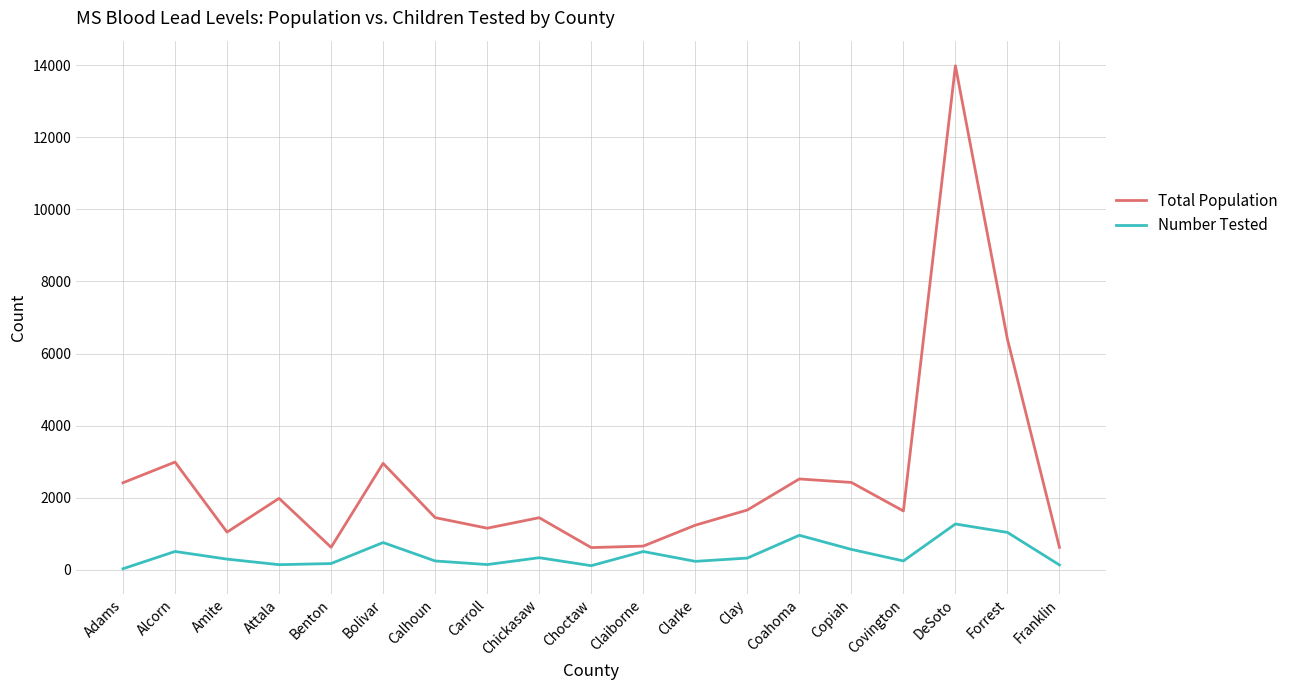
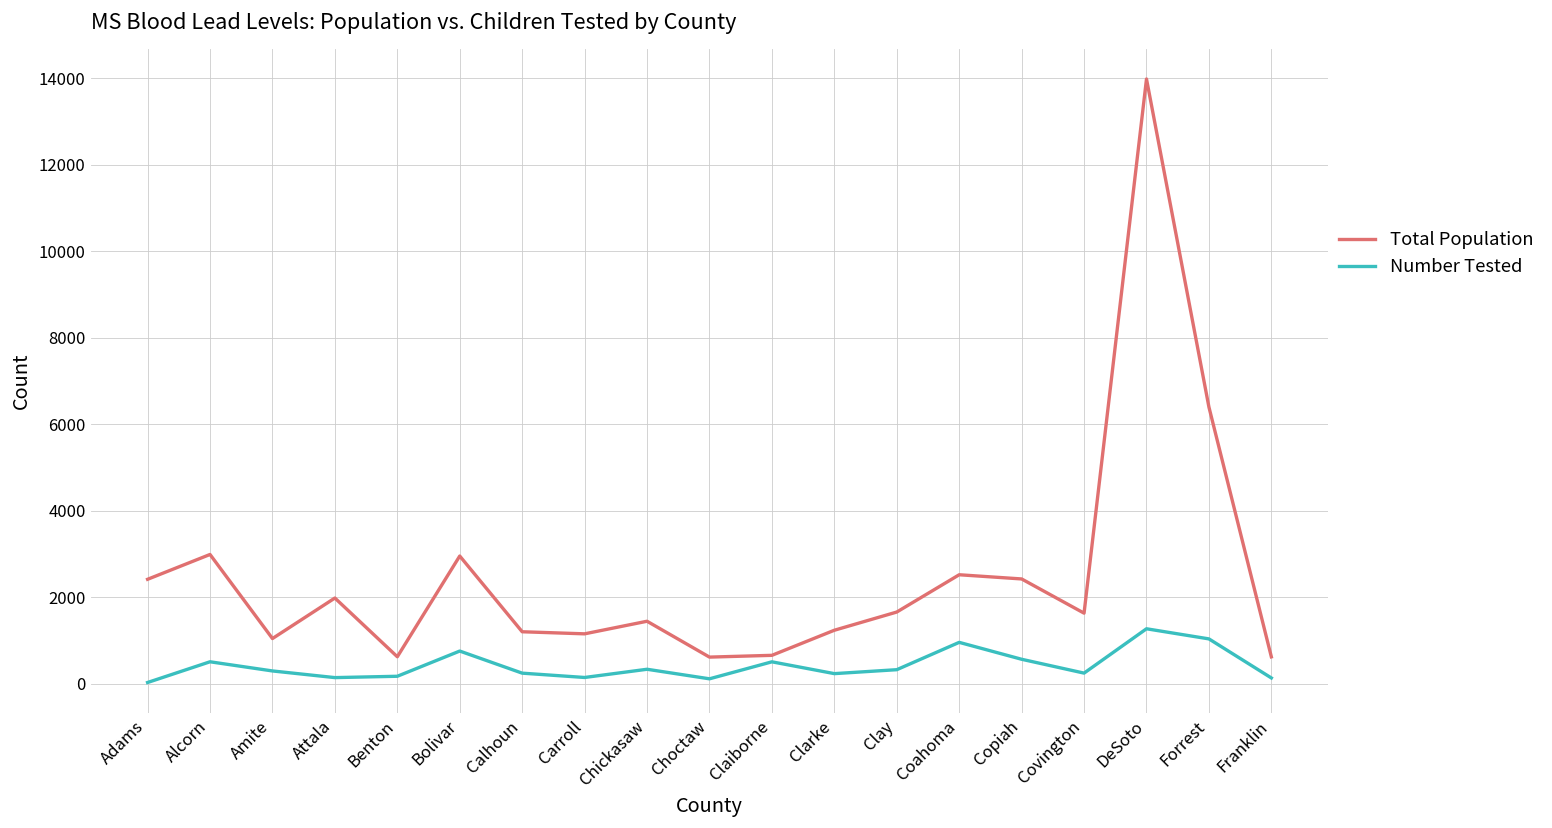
  {
    "Total Population": {
      "Adams": 2400,
      "Alcorn": 3000,
      "Amite": 1000,
      "Attala": 2000,
      "Benton": 600,
      "Bolivar": 3000,
-     "Calhoun": 1400,
+     "Calhoun": 1200,
      "Carroll": 1200,
      "Chickasaw": 1400,
      "Choctaw": 600,
      "Claiborne": 700,
      "Clarke": 1200,
      "Clay": 1700,
      "Coahoma": 2500,
      "Copiah": 2400,
      "Covington": 1600,
      "DeSoto": 14000,
      "Forrest": 6400,
      "Franklin": 600
    },
    "Number Tested": {
      "Adams": 0,
      "Alcorn": 500,
      "Amite": 300,
      "Attala": 100,
      "Benton": 200,
      "Bolivar": 800,
      "Calhoun": 200,
      "Carroll": 100,
      "Chickasaw": 300,
      "Choctaw": 100,
      "Claiborne": 500,
      "Clarke": 200,
      "Clay": 300,
      "Coahoma": 1000,
      "Copiah": 600,
      "Covington": 200,
      "DeSoto": 1300,
      "Forrest": 1000,
      "Franklin": 100
    }
  }
